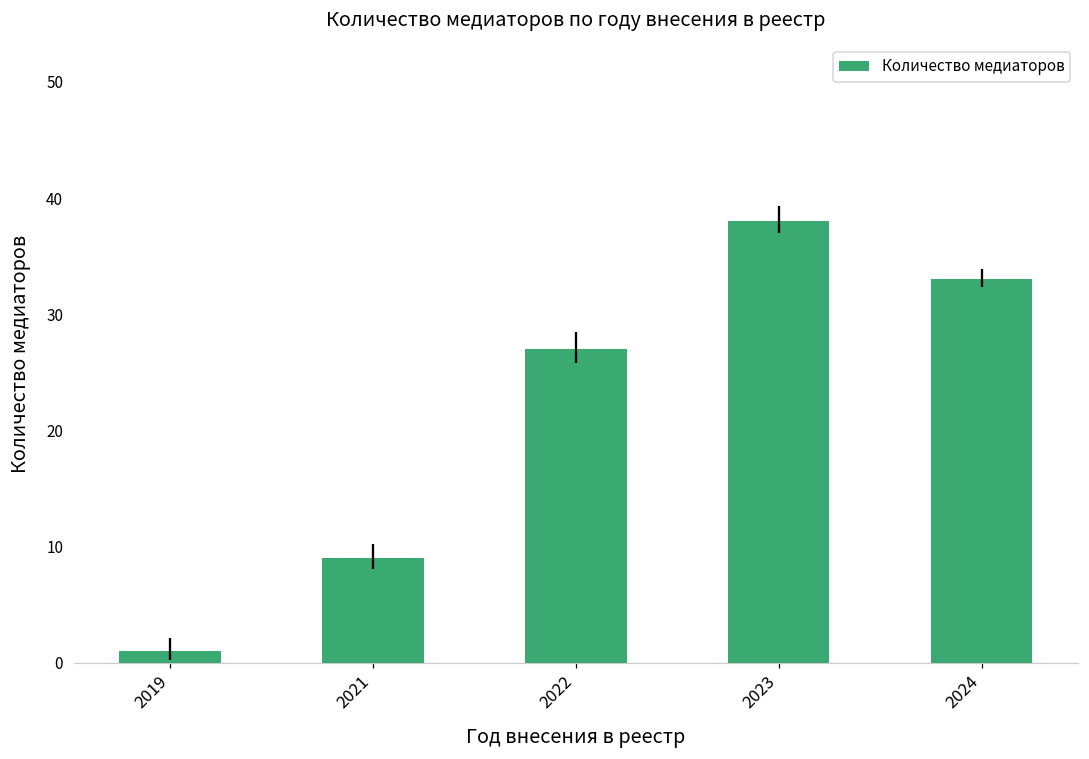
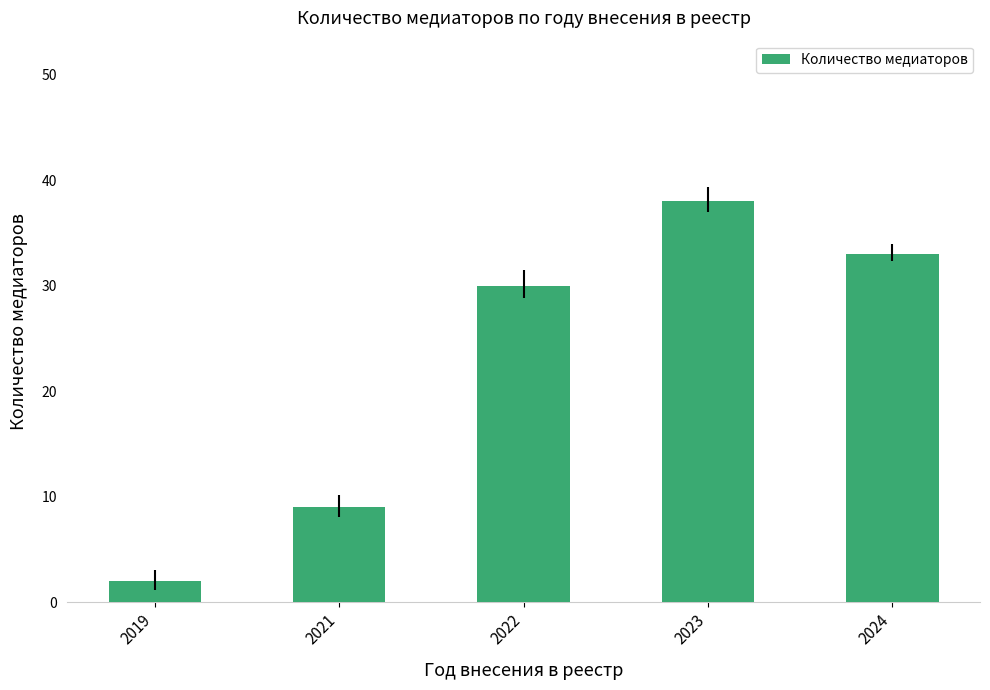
  {
-   "2019": 1,
+   "2019": 2,
    "2021": 9,
-   "2022": 27,
+   "2022": 30,
    "2023": 38,
    "2024": 33
  }
